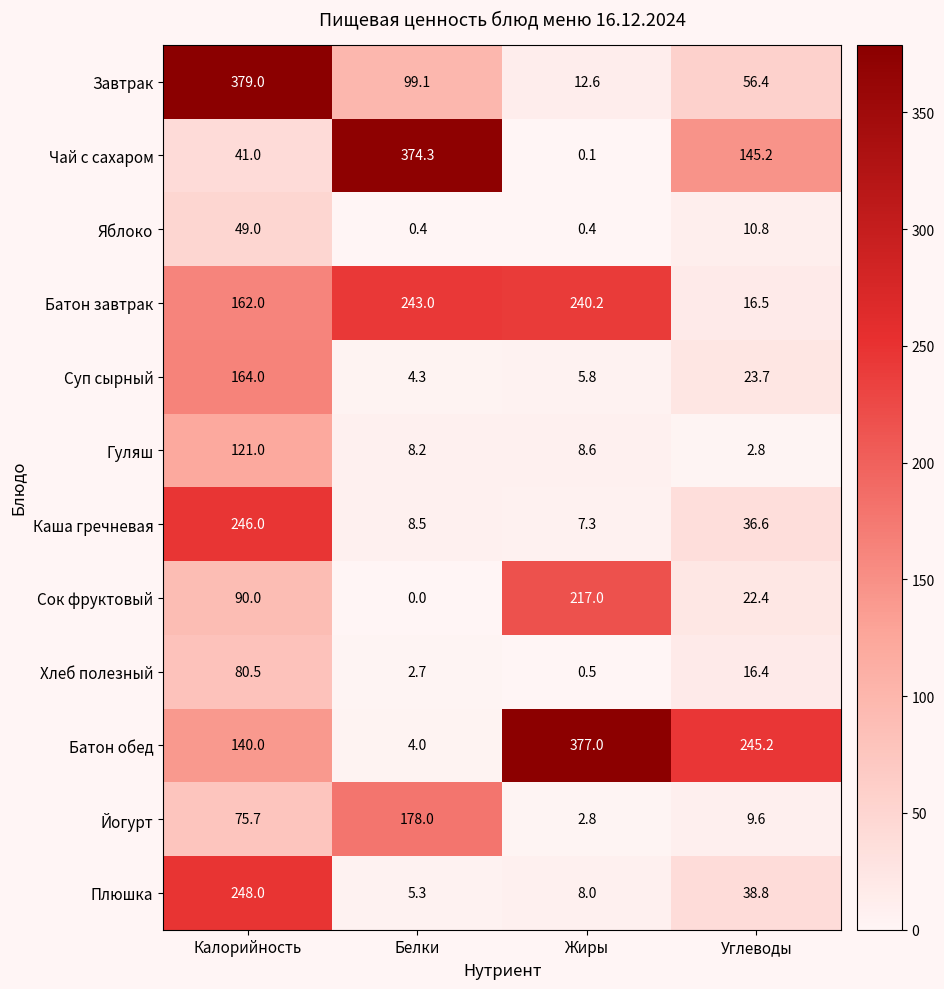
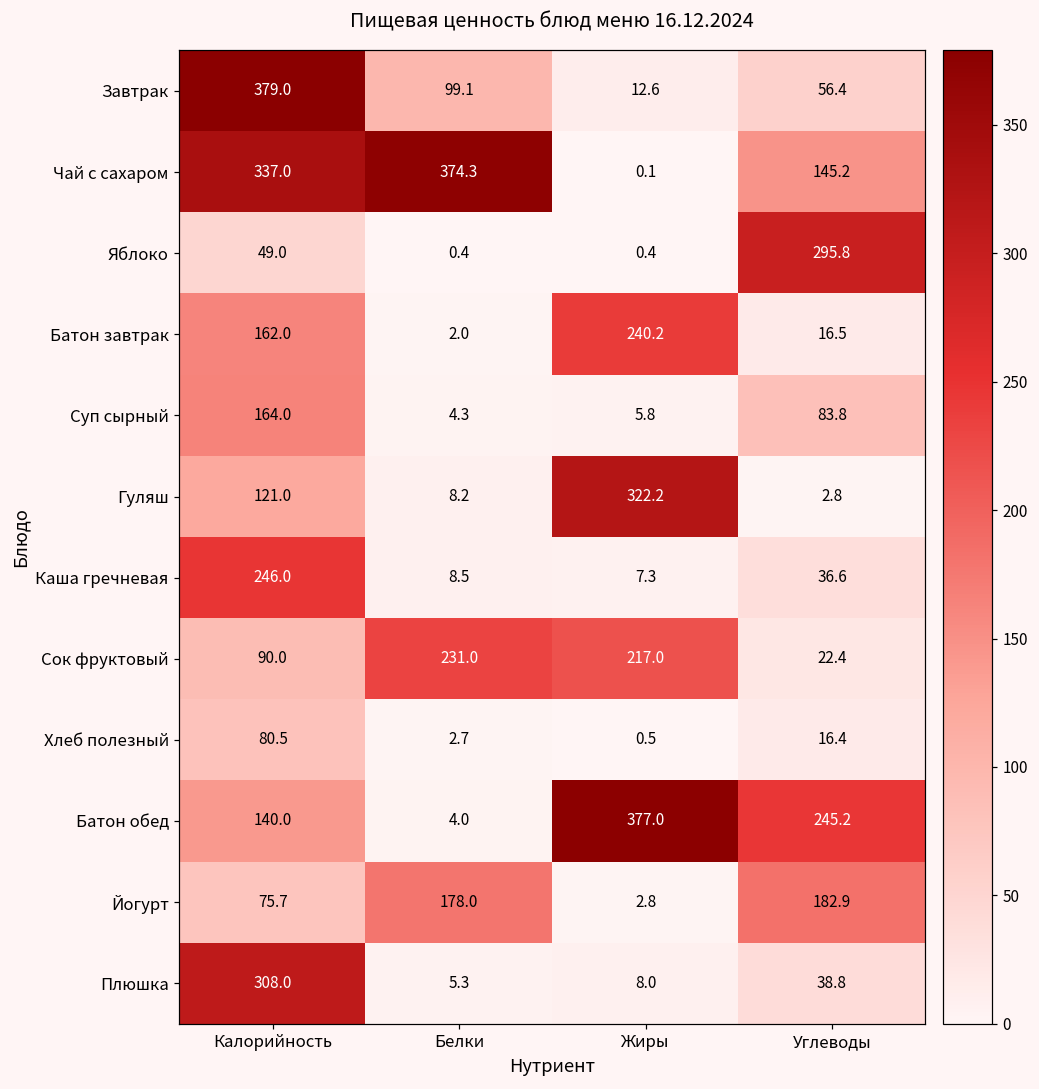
  {
    "Завтрак": {
      "Калорийность": 379.0,
      "Белки": 99.1,
      "Жиры": 12.6,
      "Углеводы": 56.4
    },
    "Чай с сахаром": {
-     "Калорийность": 41.0,
+     "Калорийность": 337.0,
      "Белки": 374.3,
      "Жиры": 0.1,
      "Углеводы": 145.2
    },
    "Яблоко": {
      "Калорийность": 49.0,
      "Белки": 0.4,
      "Жиры": 0.4,
-     "Углеводы": 10.8
+     "Углеводы": 295.8
    },
    "Батон завтрак": {
      "Калорийность": 162.0,
-     "Белки": 243.0,
+     "Белки": 2.0,
      "Жиры": 240.2,
      "Углеводы": 16.5
    },
    "Суп сырный": {
      "Калорийность": 164.0,
      "Белки": 4.3,
      "Жиры": 5.8,
-     "Углеводы": 23.7
+     "Углеводы": 83.8
    },
    "Гуляш": {
      "Калорийность": 121.0,
      "Белки": 8.2,
-     "Жиры": 8.6,
+     "Жиры": 322.2,
      "Углеводы": 2.8
    },
    "Каша гречневая": {
      "Калорийность": 246.0,
      "Белки": 8.5,
      "Жиры": 7.3,
      "Углеводы": 36.6
    },
    "Сок фруктовый": {
      "Калорийность": 90.0,
-     "Белки": 0.0,
+     "Белки": 231.0,
      "Жиры": 217.0,
      "Углеводы": 22.4
    },
    "Хлеб полезный": {
      "Калорийность": 80.5,
      "Белки": 2.7,
      "Жиры": 0.5,
      "Углеводы": 16.4
    },
    "Батон обед": {
      "Калорийность": 140.0,
      "Белки": 4.0,
      "Жиры": 377.0,
      "Углеводы": 245.2
    },
    "Йогурт": {
      "Калорийность": 75.7,
      "Белки": 178.0,
      "Жиры": 2.8,
-     "Углеводы": 9.6
+     "Углеводы": 182.9
    },
    "Плюшка": {
-     "Калорийность": 248.0,
+     "Калорийность": 308.0,
      "Белки": 5.3,
      "Жиры": 8.0,
      "Углеводы": 38.8
    }
  }
